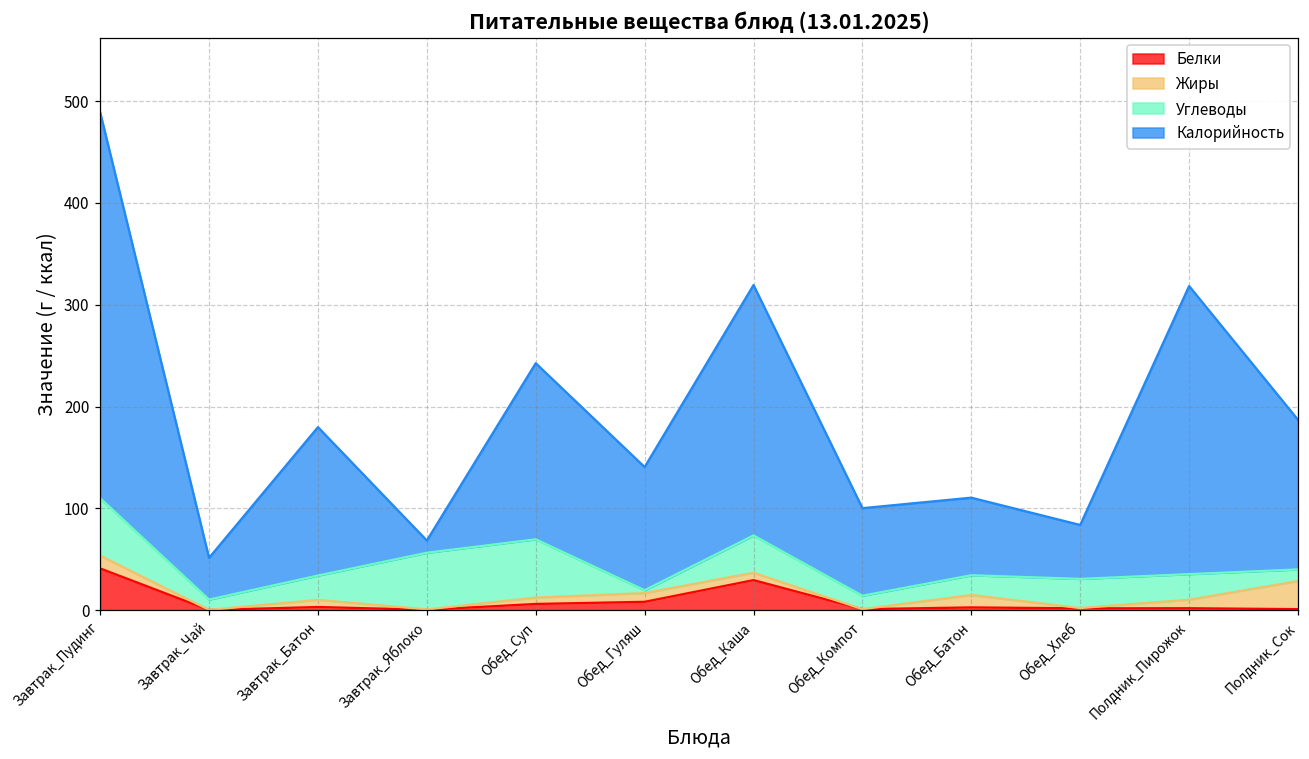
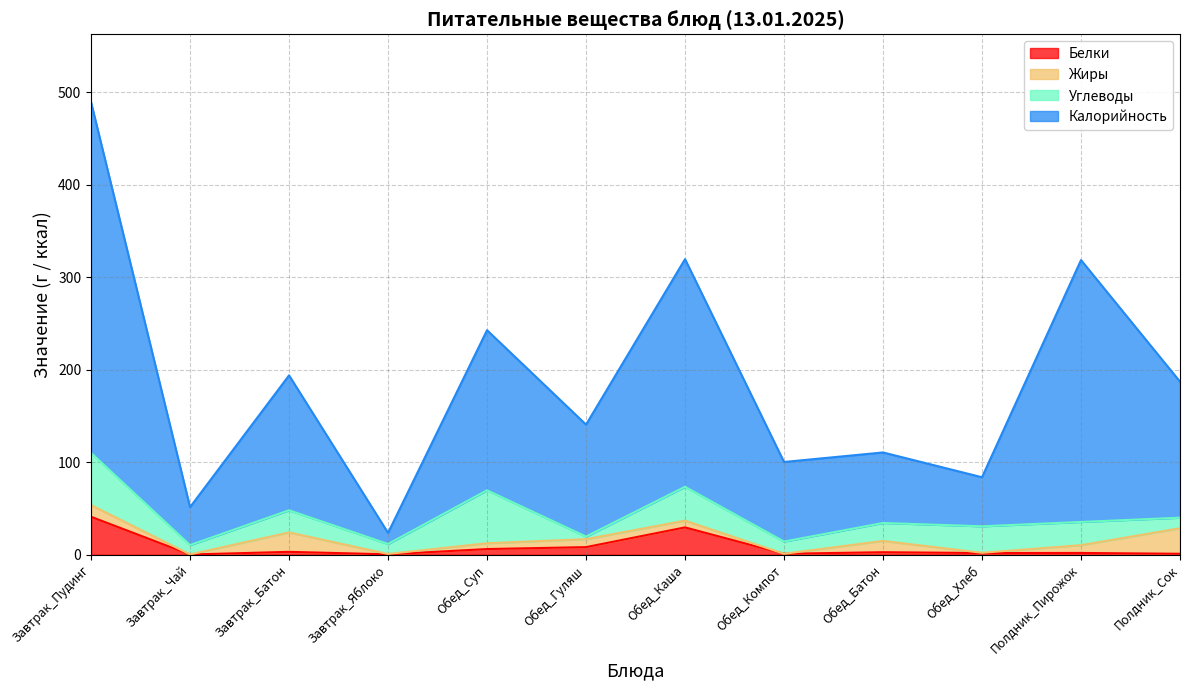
  {
    "Белки": {
      "Завтрак_Пудинг": 40,
      "Завтрак_Батон": 0,
      "Обед_Суп": 10,
      "Обед_Гуляш": 10,
      "Обед_Каша": 30,
      "Обед_Батон": 0,
      "Полдник_Пирожок": 0,
      "Полдник_Сок": 0
    },
    "Жиры": {
      "Завтрак_Пудинг": 10,
-     "Завтрак_Батон": 10,
+     "Завтрак_Батон": 20,
      "Обед_Суп": 10,
      "Обед_Гуляш": 10,
      "Обед_Каша": 10,
      "Обед_Батон": 10,
      "Полдник_Пирожок": 10,
      "Полдник_Сок": 30
    },
    "Углеводы": {
      "Завтрак_Пудинг": 60,
      "Завтрак_Чай": 10,
      "Завтрак_Батон": 20,
-     "Завтрак_Яблоко": 60,
+     "Завтрак_Яблоко": 10,
      "Обед_Суп": 60,
      "Обед_Гуляш": 0,
      "Обед_Каша": 40,
      "Обед_Компот": 10,
      "Обед_Батон": 20,
      "Обед_Хлеб": 30,
      "Полдник_Пирожок": 30,
      "Полдник_Сок": 10
    },
    "Калорийность": {
      "Завтрак_Пудинг": 380,
      "Завтрак_Чай": 40,
      "Завтрак_Батон": 150,
      "Завтрак_Яблоко": 10,
      "Обед_Суп": 170,
      "Обед_Гуляш": 120,
      "Обед_Каша": 250,
      "Обед_Компот": 90,
      "Обед_Батон": 80,
      "Обед_Хлеб": 50,
      "Полдник_Пирожок": 280,
      "Полдник_Сок": 150
    }
  }
